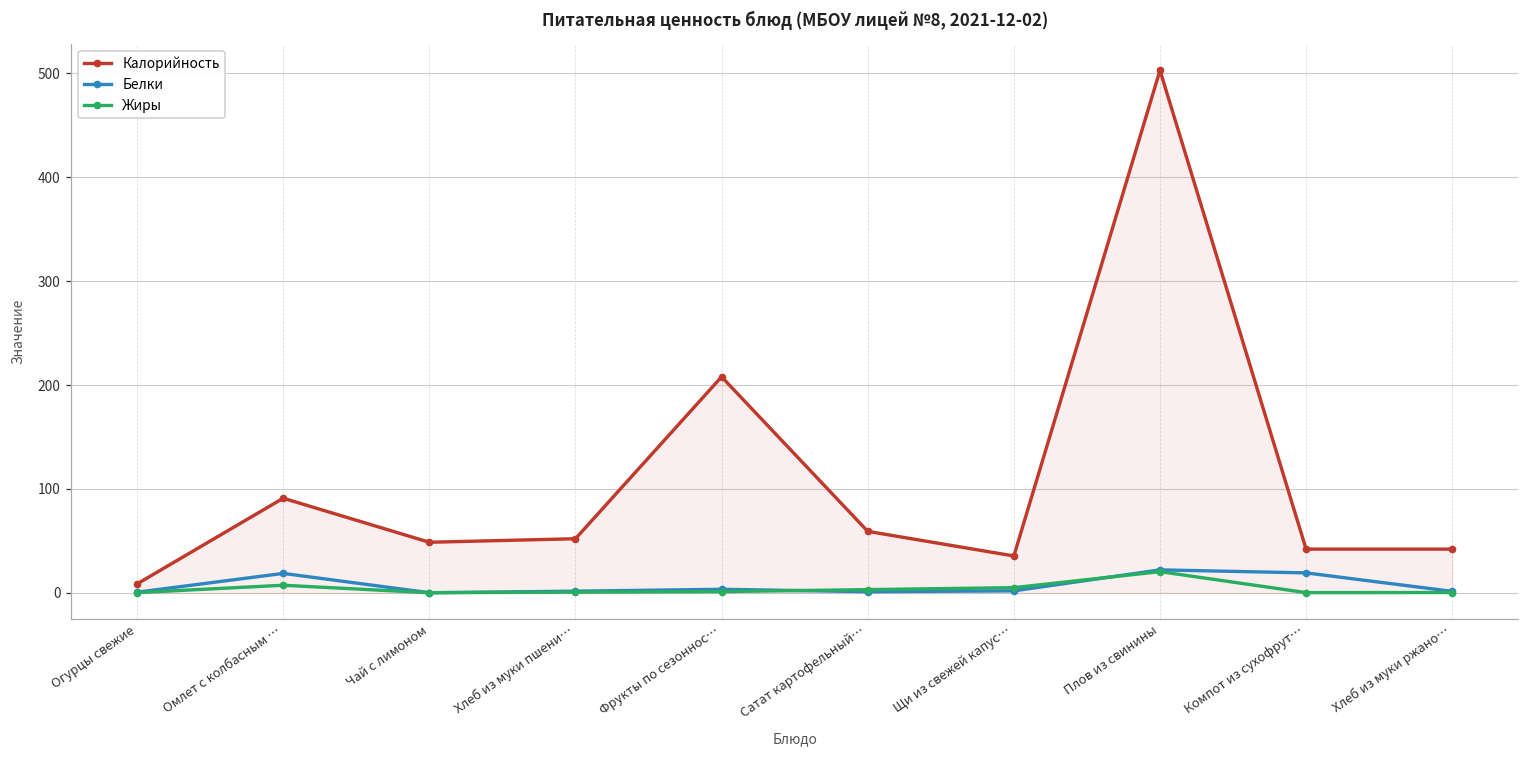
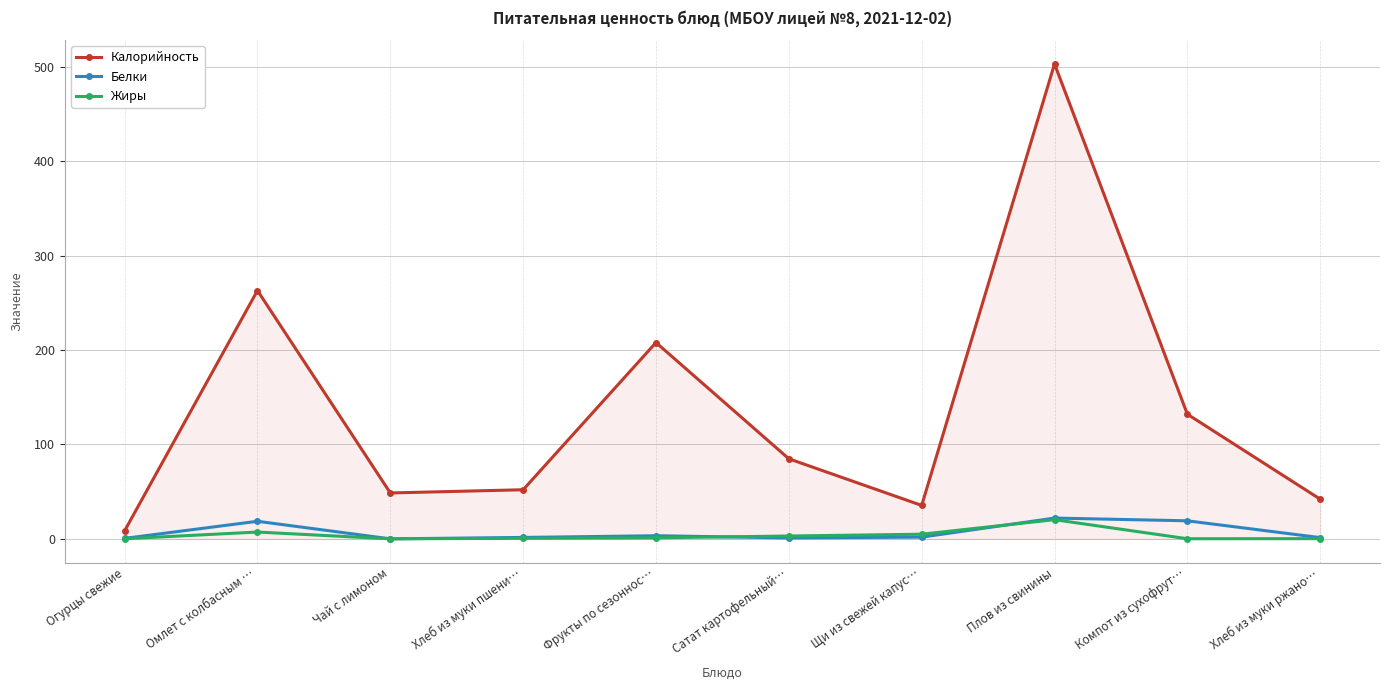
  {
    "Калорийность": {
      "Огурцы свежие": 10,
-     "Омлет с колбасным …": 90,
+     "Омлет с колбасным …": 260,
      "Чай с лимоном": 50,
      "Хлеб из муки пшени…": 50,
      "Фрукты по сезоннос…": 210,
-     "Сатат картофельный…": 60,
+     "Сатат картофельный…": 80,
      "Щи из свежей капус…": 40,
      "Плов из свинины": 500,
-     "Компот из сухофрут…": 40,
+     "Компот из сухофрут…": 130,
      "Хлеб из муки ржано…": 40
    },
    "Белки": {
      "Омлет с колбасным …": 20,
      "Щи из свежей капус…": 0,
      "Компот из сухофрут…": 20
    },
    "Жиры": {
      "Омлет с колбасным …": 10,
      "Щи из свежей капус…": 0,
      "Компот из сухофрут…": 0
    }
  }
